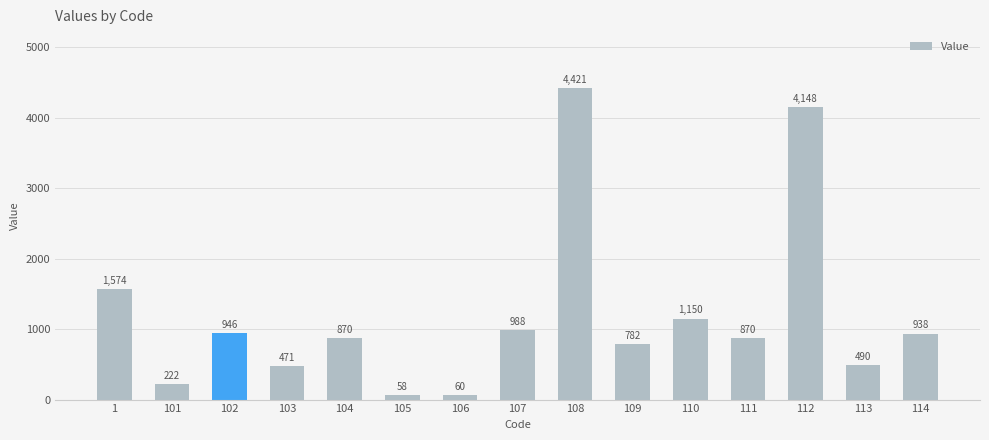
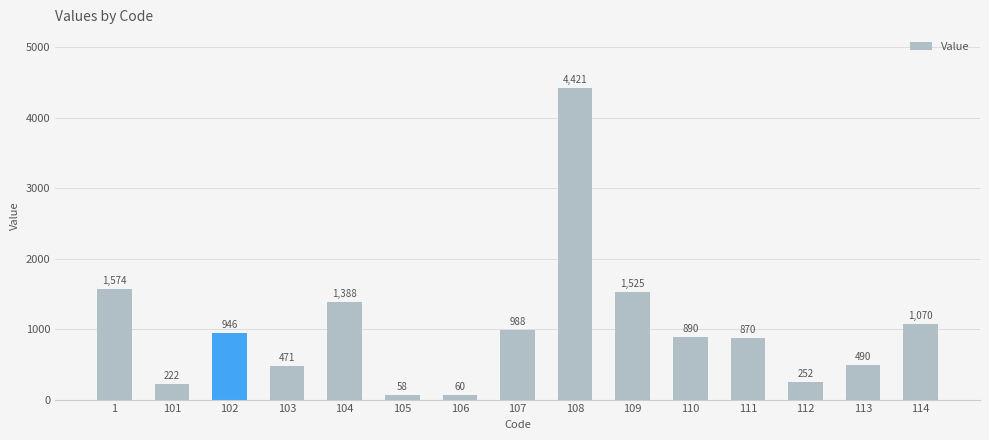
  {
    "1": "1,574",
    "101": "222",
    "102": "946",
    "103": "471",
-   "104": "870",
+   "104": "1,388",
    "105": "58",
    "106": "60",
    "107": "988",
    "108": "4,421",
-   "109": "782",
-   "110": "1,150",
+   "109": "1,525",
+   "110": "890",
    "111": "870",
-   "112": "4,148",
+   "112": "252",
    "113": "490",
-   "114": "938"
+   "114": "1,070"
  }
